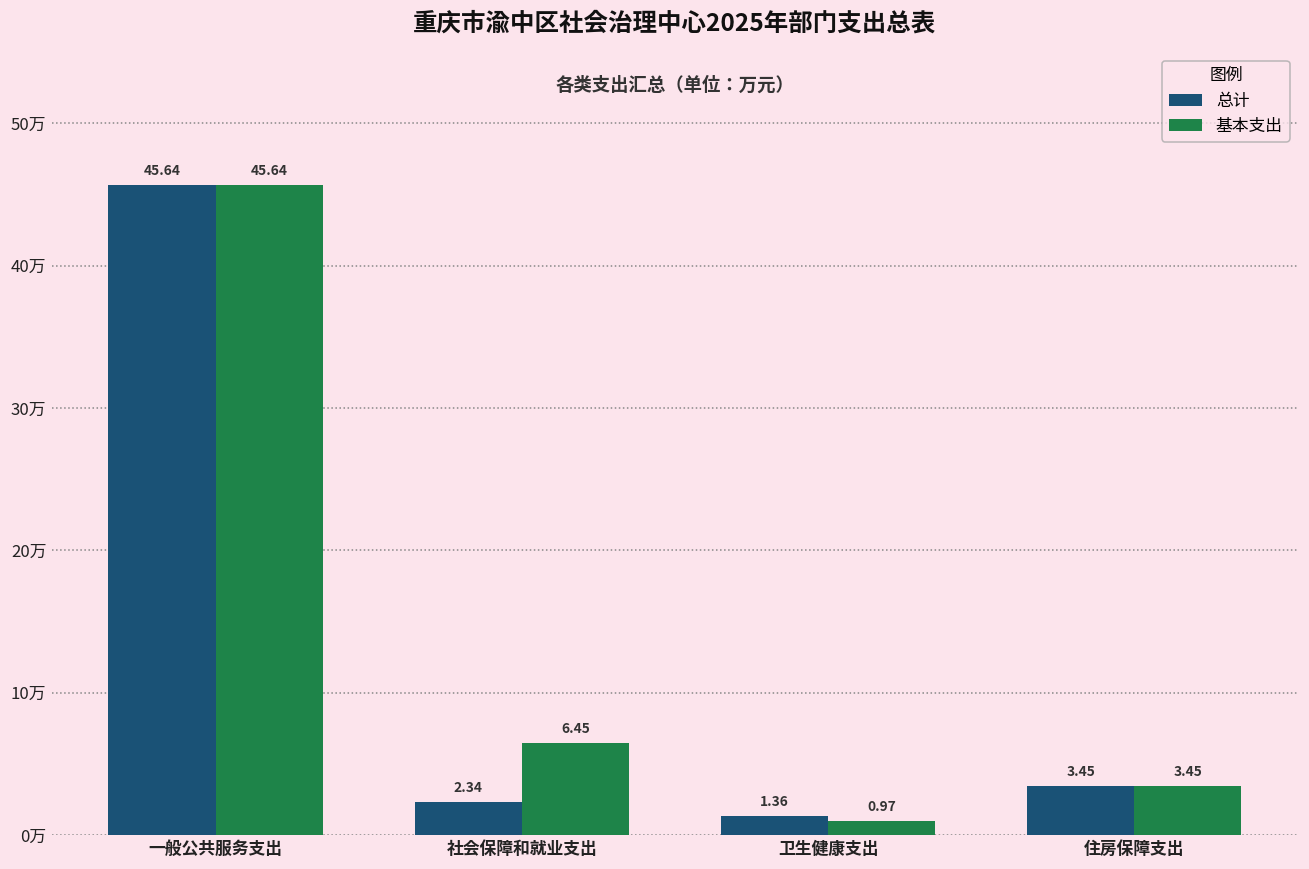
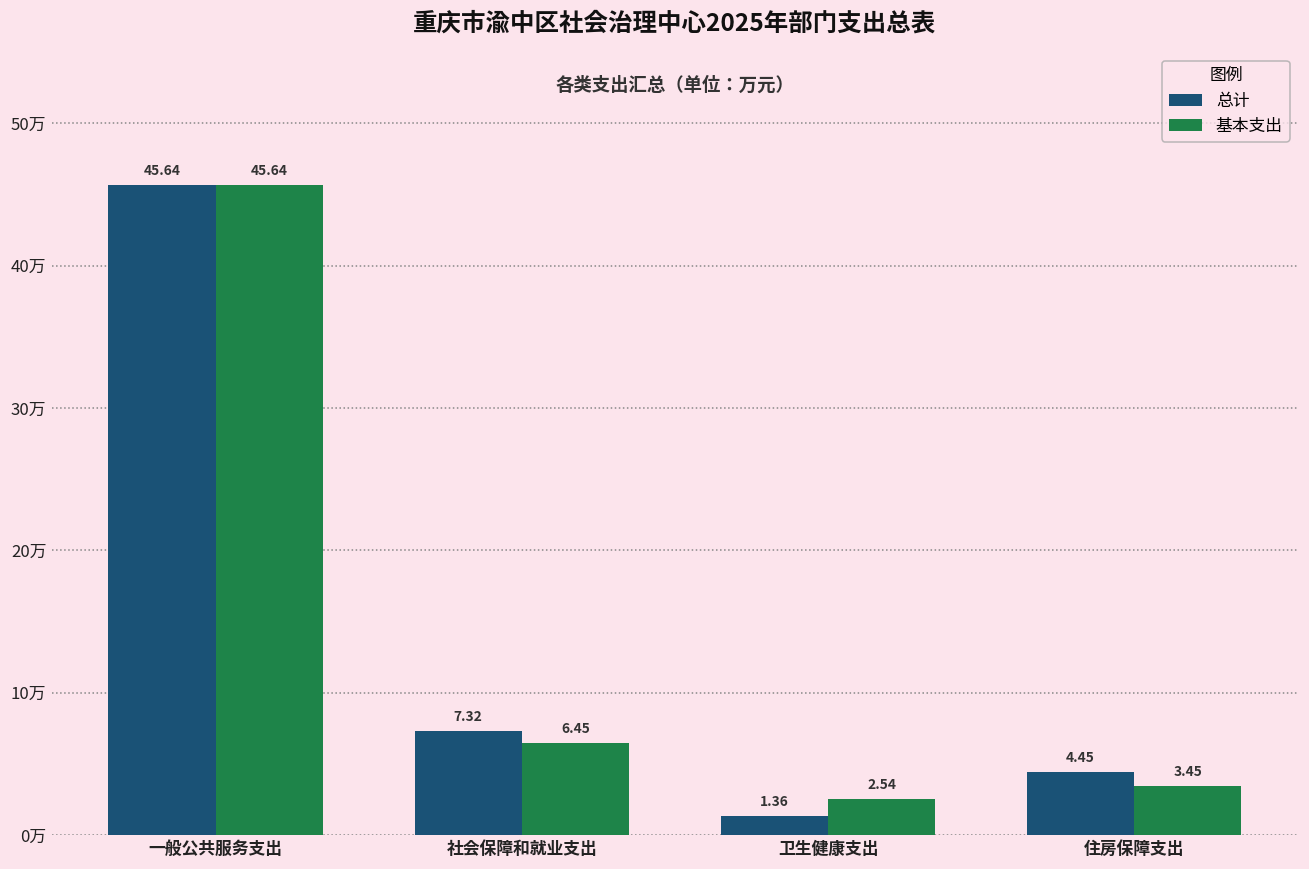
  {
    "总计": {
      "一般公共服务支出": 45.64,
-     "社会保障和就业支出": 2.34,
+     "社会保障和就业支出": 7.32,
      "卫生健康支出": 1.36,
-     "住房保障支出": 3.45
+     "住房保障支出": 4.45
    },
    "基本支出": {
      "一般公共服务支出": 45.64,
      "社会保障和就业支出": 6.45,
-     "卫生健康支出": 0.97,
+     "卫生健康支出": 2.54,
      "住房保障支出": 3.45
    }
  }
